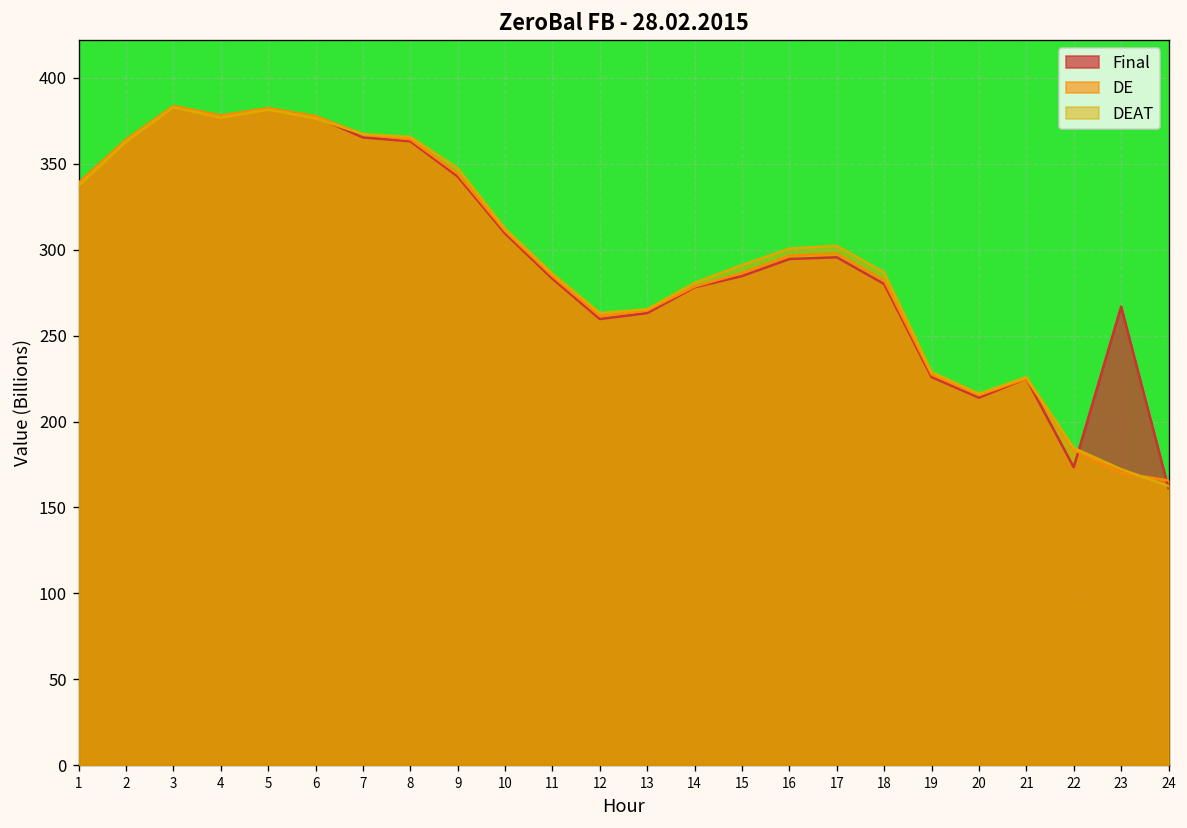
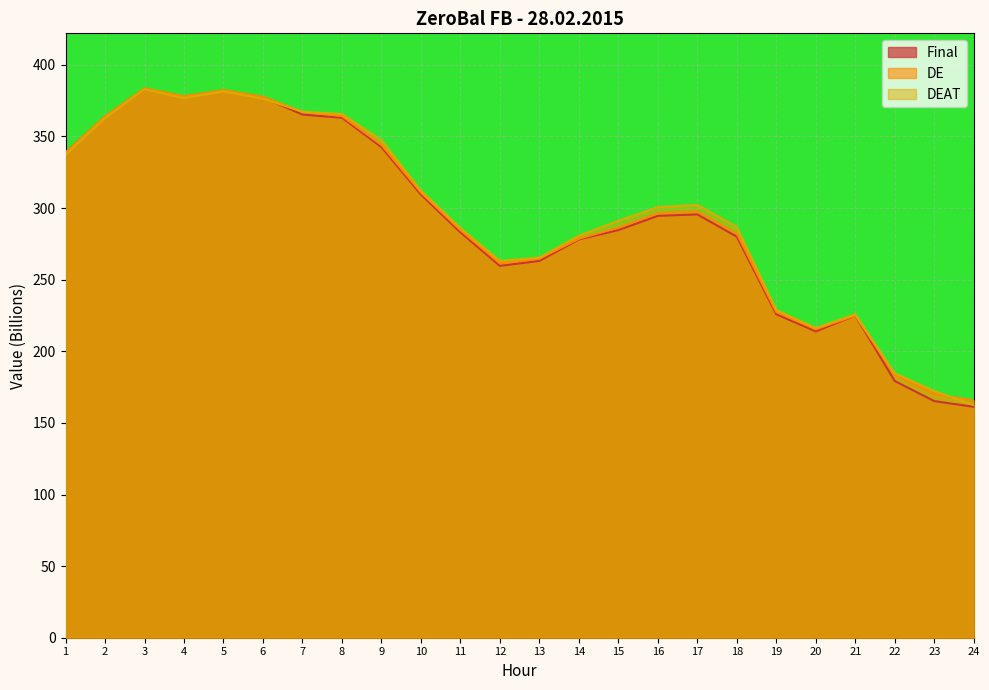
  {
    "Final": {
      "7": 365,
      "15": 285,
      "16": 295,
      "17": 296,
      "18": 280,
-     "22": 173,
-     "23": 267
+     "22": 179,
+     "23": 165
    }
  }
